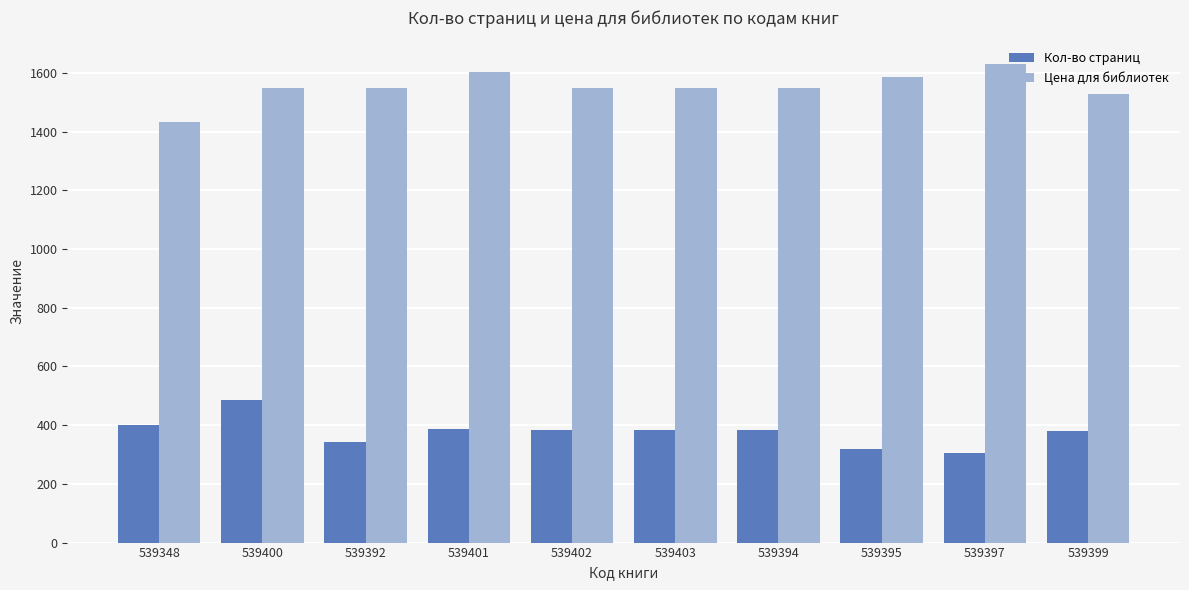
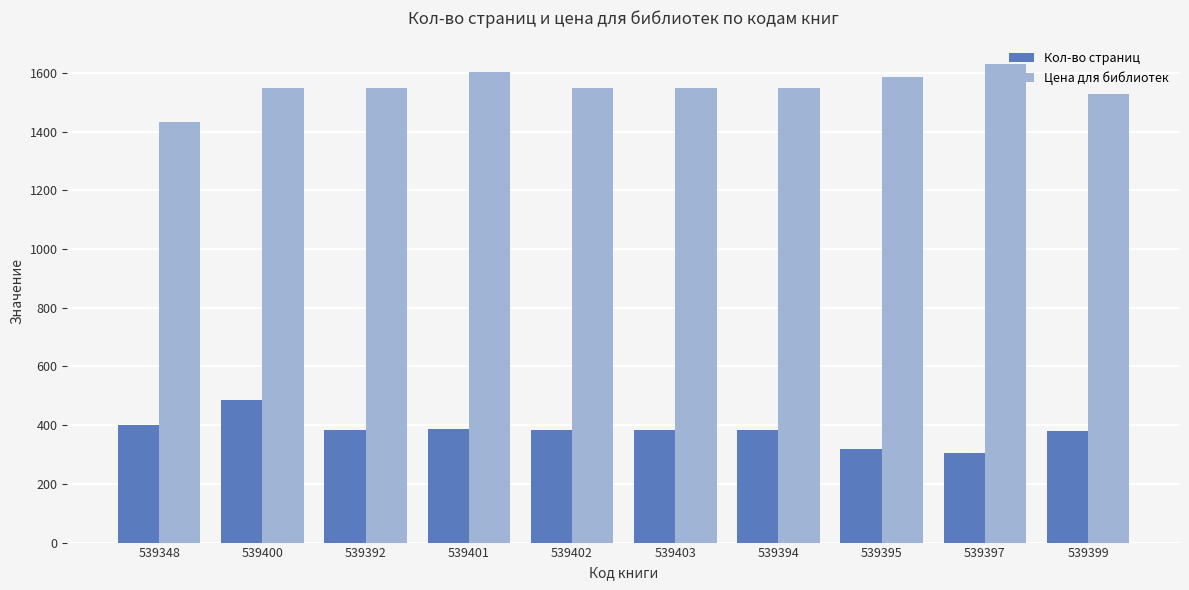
  {
    "Кол-во страниц": {
      "539348": 400,
      "539400": 490,
-     "539392": 340,
+     "539392": 380,
      "539401": 390,
      "539402": 380,
      "539403": 390,
      "539394": 390,
      "539395": 320,
      "539397": 310,
      "539399": 380
    },
    "Цена для библиотек": {
      "539348": 1430,
      "539400": 1550,
      "539392": 1550,
      "539401": 1600,
      "539402": 1550,
      "539403": 1550,
      "539394": 1550,
      "539395": 1580,
      "539397": 1630,
      "539399": 1530
    }
  }
